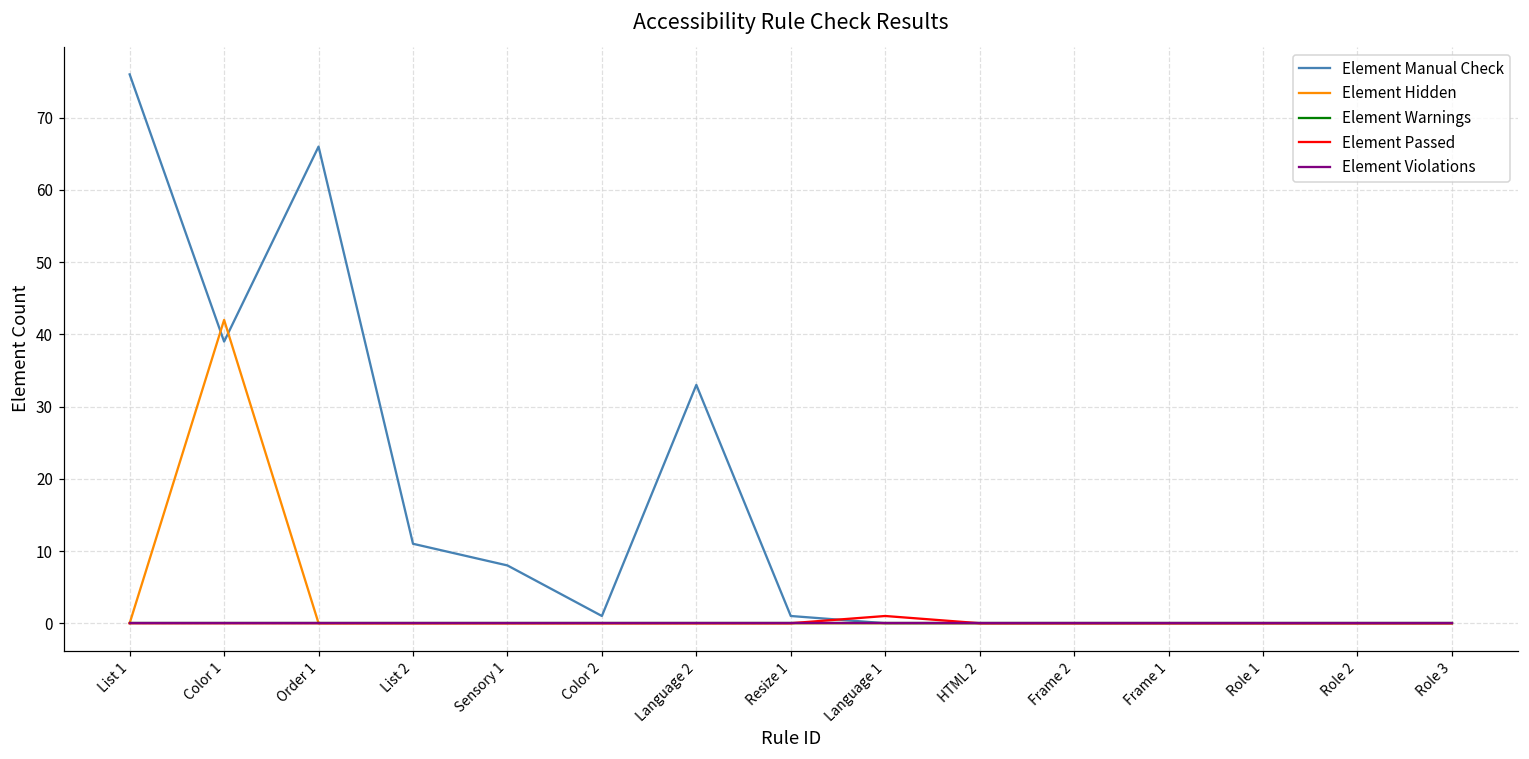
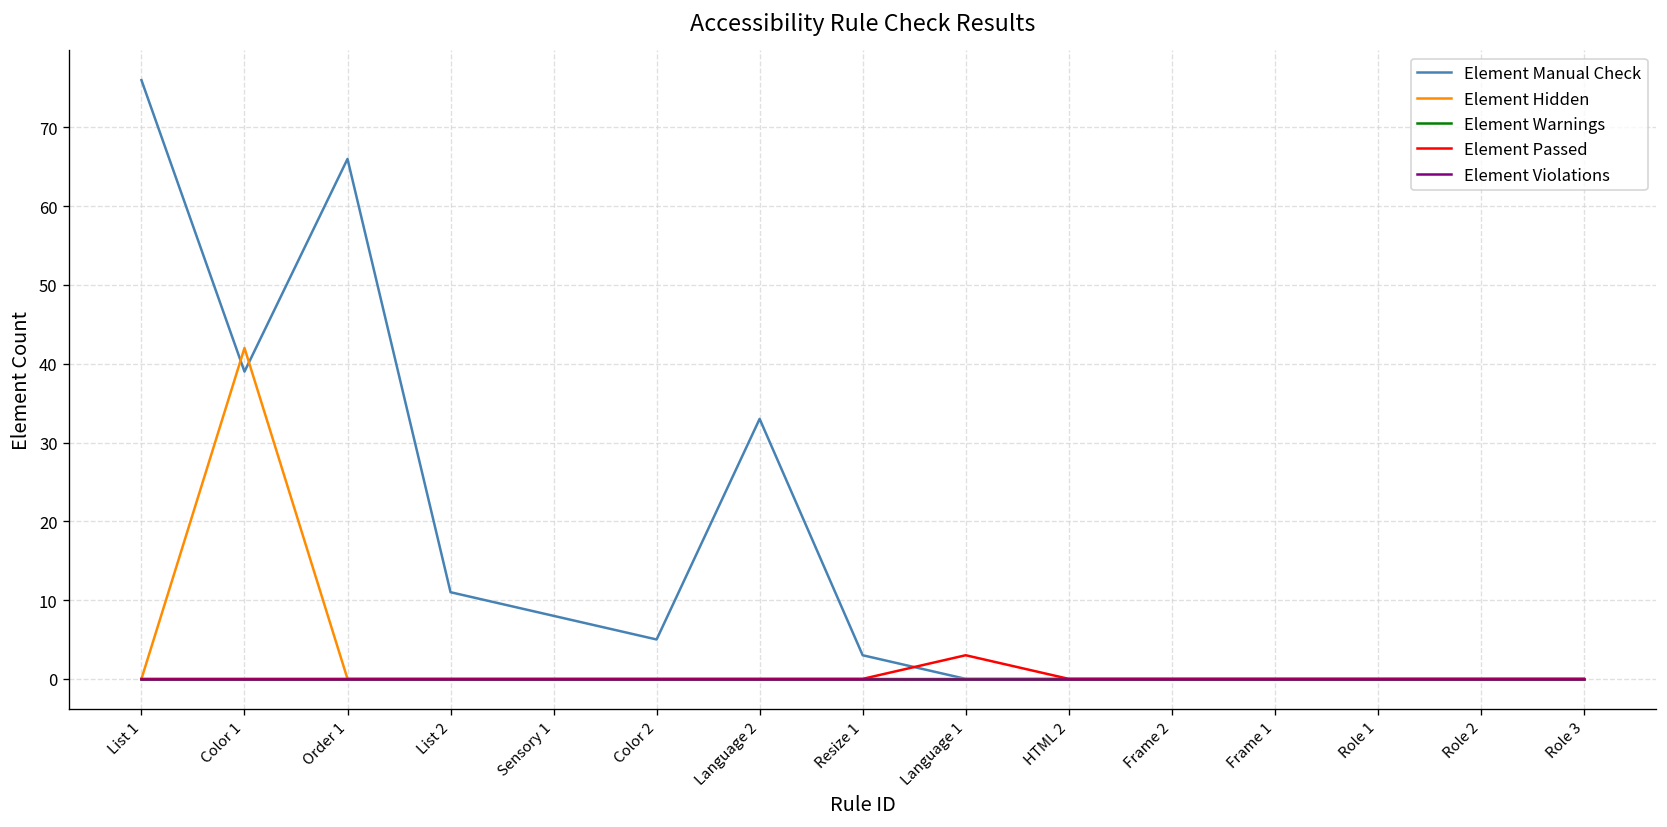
  {
    "Element Manual Check": {
      "List 1": 76,
      "Color 1": 39,
      "Order 1": 66,
      "List 2": 11,
      "Sensory 1": 8,
-     "Color 2": 1,
+     "Color 2": 5,
      "Language 2": 33,
-     "Resize 1": 1
+     "Resize 1": 3
    },
    "Element Hidden": {
      "Color 1": 42
    },
    "Element Passed": {
-     "Language 1": 1
+     "Language 1": 3
    }
  }
